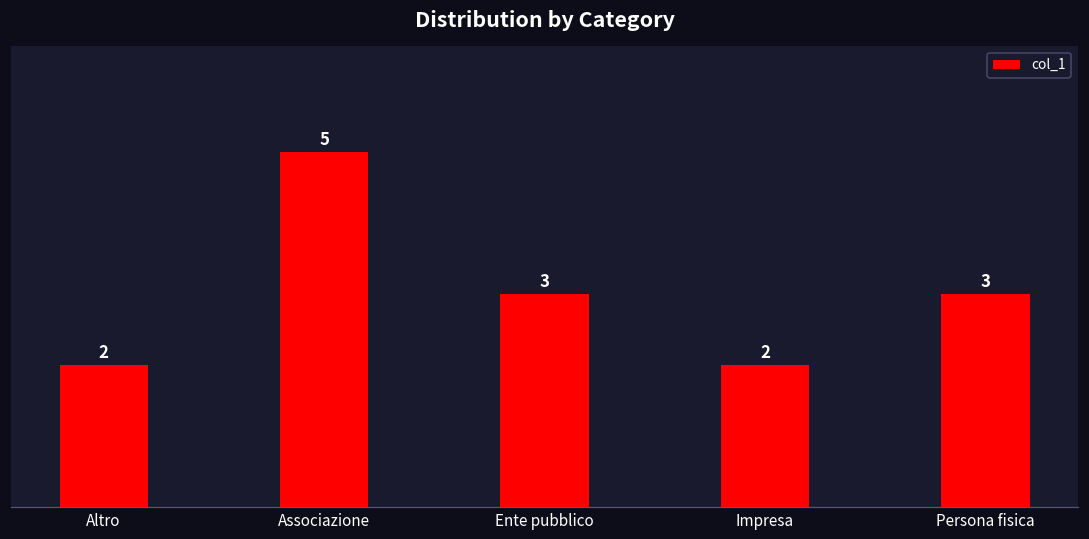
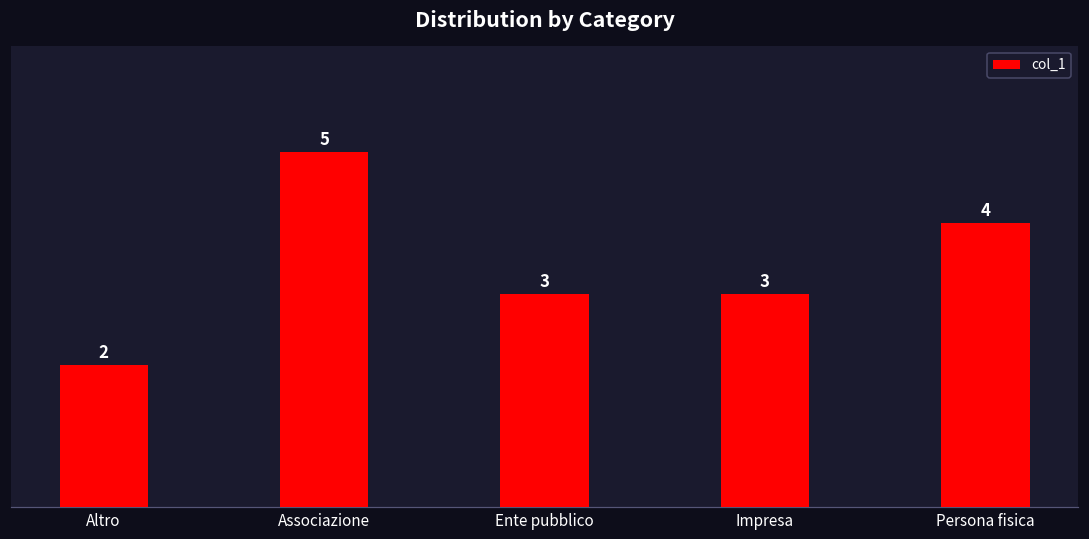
  {
    "Altro": 2,
    "Associazione": 5,
    "Ente pubblico": 3,
-   "Impresa": 2,
-   "Persona fisica": 3
+   "Impresa": 3,
+   "Persona fisica": 4
  }
